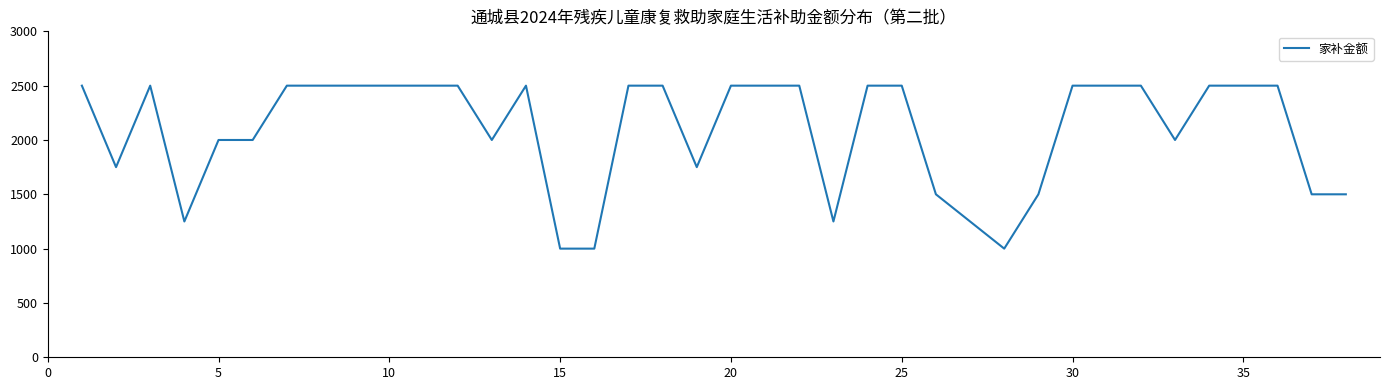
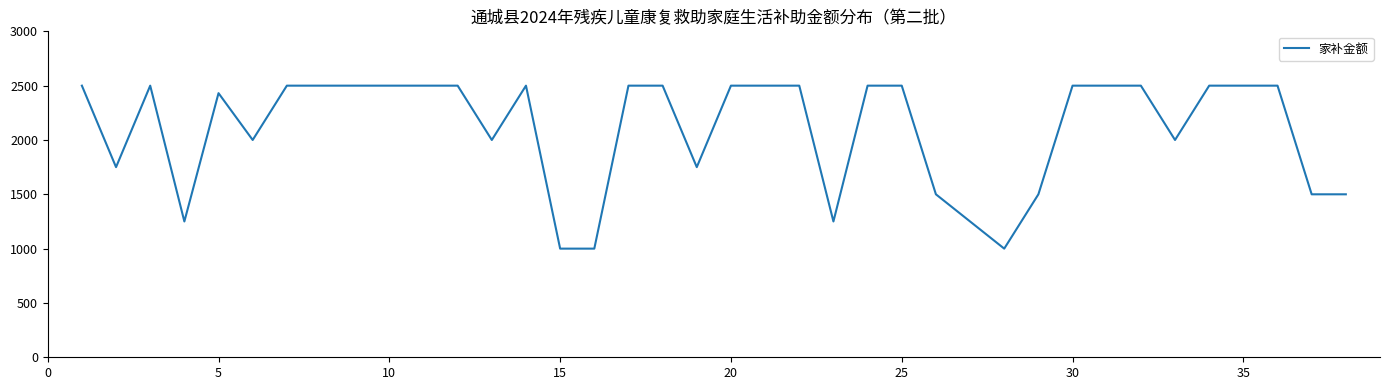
  {
-   "5": 2000,
+   "5": 2430,
    "10": 2500,
    "15": 1000,
    "20": 2500,
    "25": 2500,
    "30": 2500,
    "35": 2500
  }
